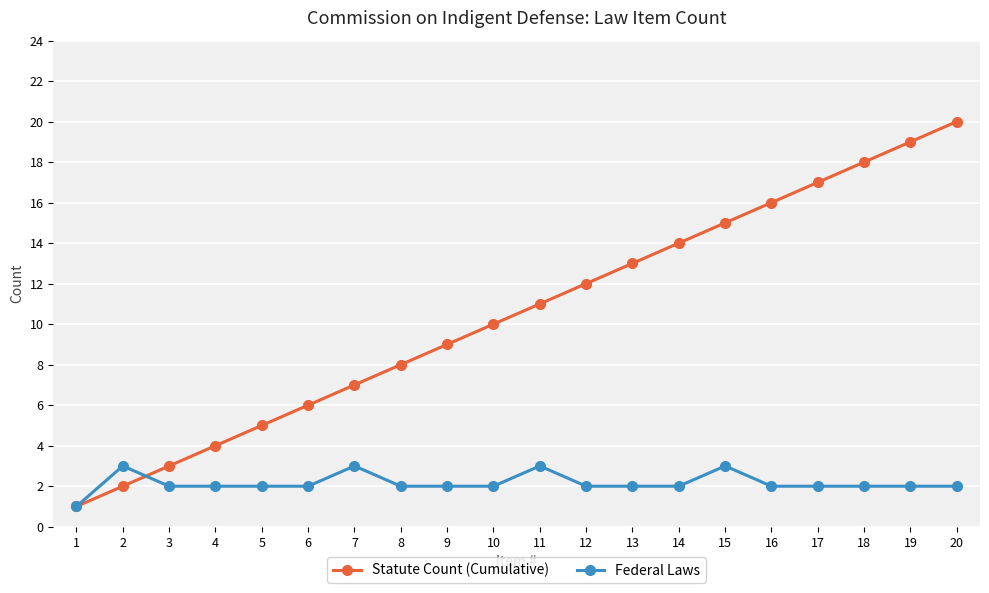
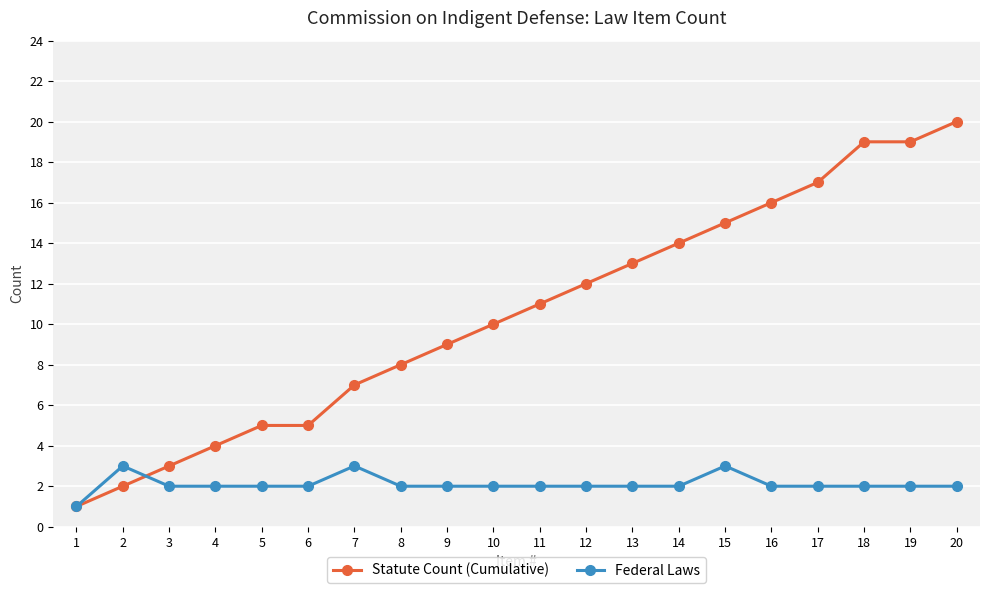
  {
    "Statute Count (Cumulative)": {
      "2": 2,
      "3": 3,
      "4": 4,
      "5": 5,
-     "6": 6,
+     "6": 5,
      "7": 7,
      "8": 8,
      "9": 9,
      "10": 10,
      "11": 11,
      "12": 12,
      "13": 13,
      "14": 14,
      "15": 15,
      "16": 16,
      "17": 17,
-     "18": 18,
+     "18": 19,
      "19": 19,
      "20": 20
    },
    "Federal Laws": {
      "2": 3,
      "3": 2,
      "4": 2,
      "5": 2,
      "6": 2,
      "7": 3,
      "8": 2,
      "9": 2,
      "10": 2,
-     "11": 3,
+     "11": 2,
      "12": 2,
      "13": 2,
      "14": 2,
      "15": 3,
      "16": 2,
      "17": 2,
      "18": 2,
      "19": 2,
      "20": 2
    }
  }
